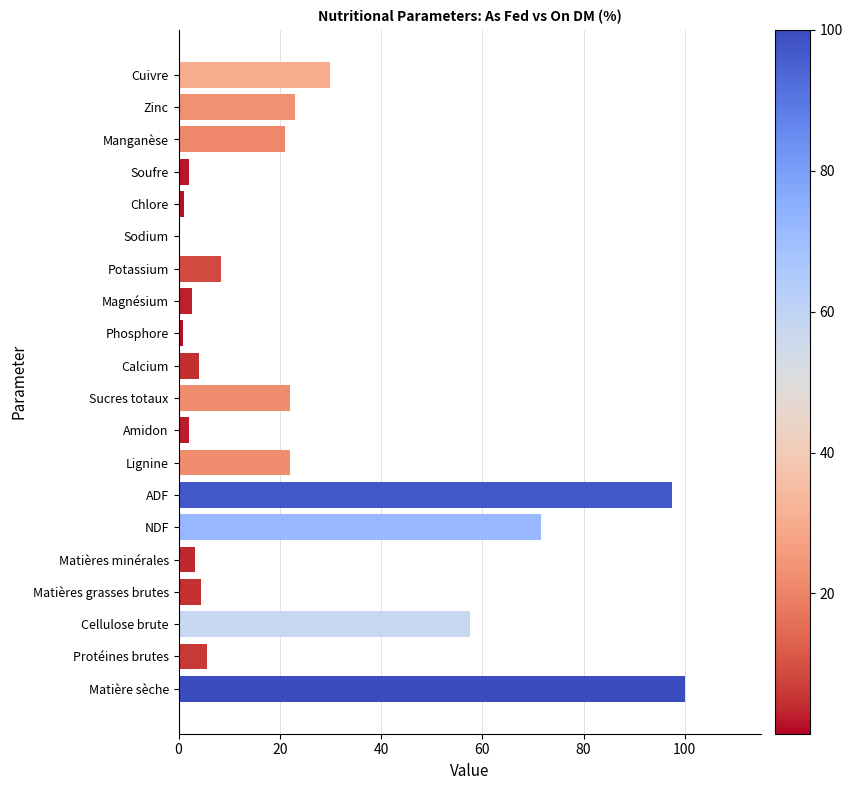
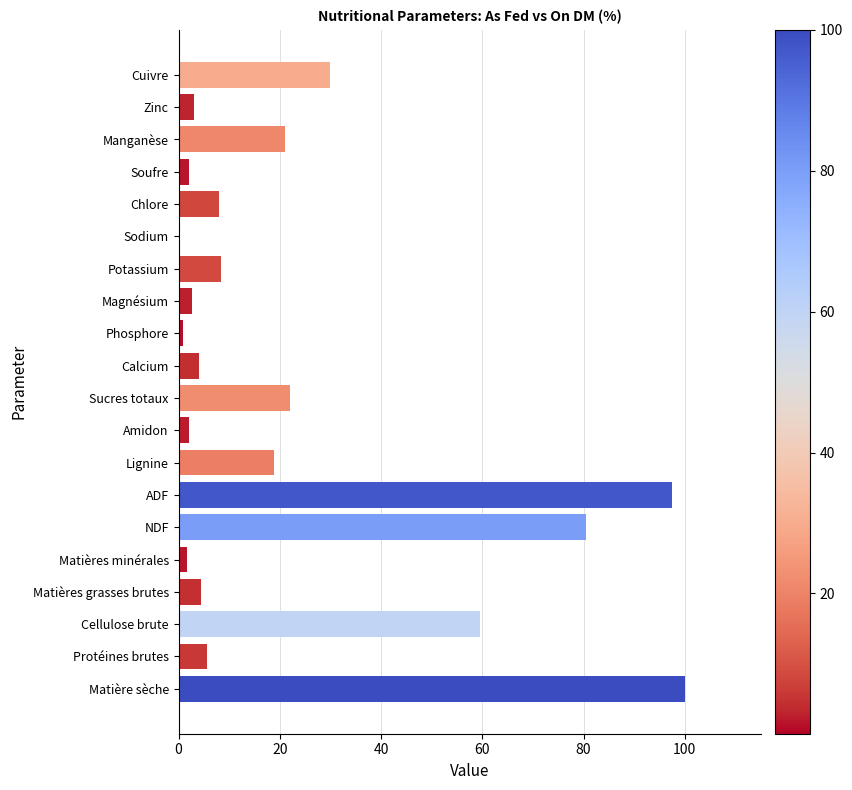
  {
    "Cuivre": 30,
-   "Zinc": 23,
+   "Zinc": 3,
    "Manganèse": 21,
    "Soufre": 2,
-   "Chlore": 1,
+   "Chlore": 8,
    "Potassium": 8,
    "Magnésium": 3,
    "Phosphore": 1,
    "Calcium": 4,
    "Sucres totaux": 22,
    "Amidon": 2,
-   "Lignine": 22,
+   "Lignine": 19,
    "ADF": 98,
-   "NDF": 72,
-   "Matières minérales": 3,
+   "NDF": 80,
+   "Matières minérales": 2,
    "Matières grasses brutes": 5,
-   "Cellulose brute": 58,
+   "Cellulose brute": 60,
    "Protéines brutes": 6,
    "Matière sèche": 100
  }
